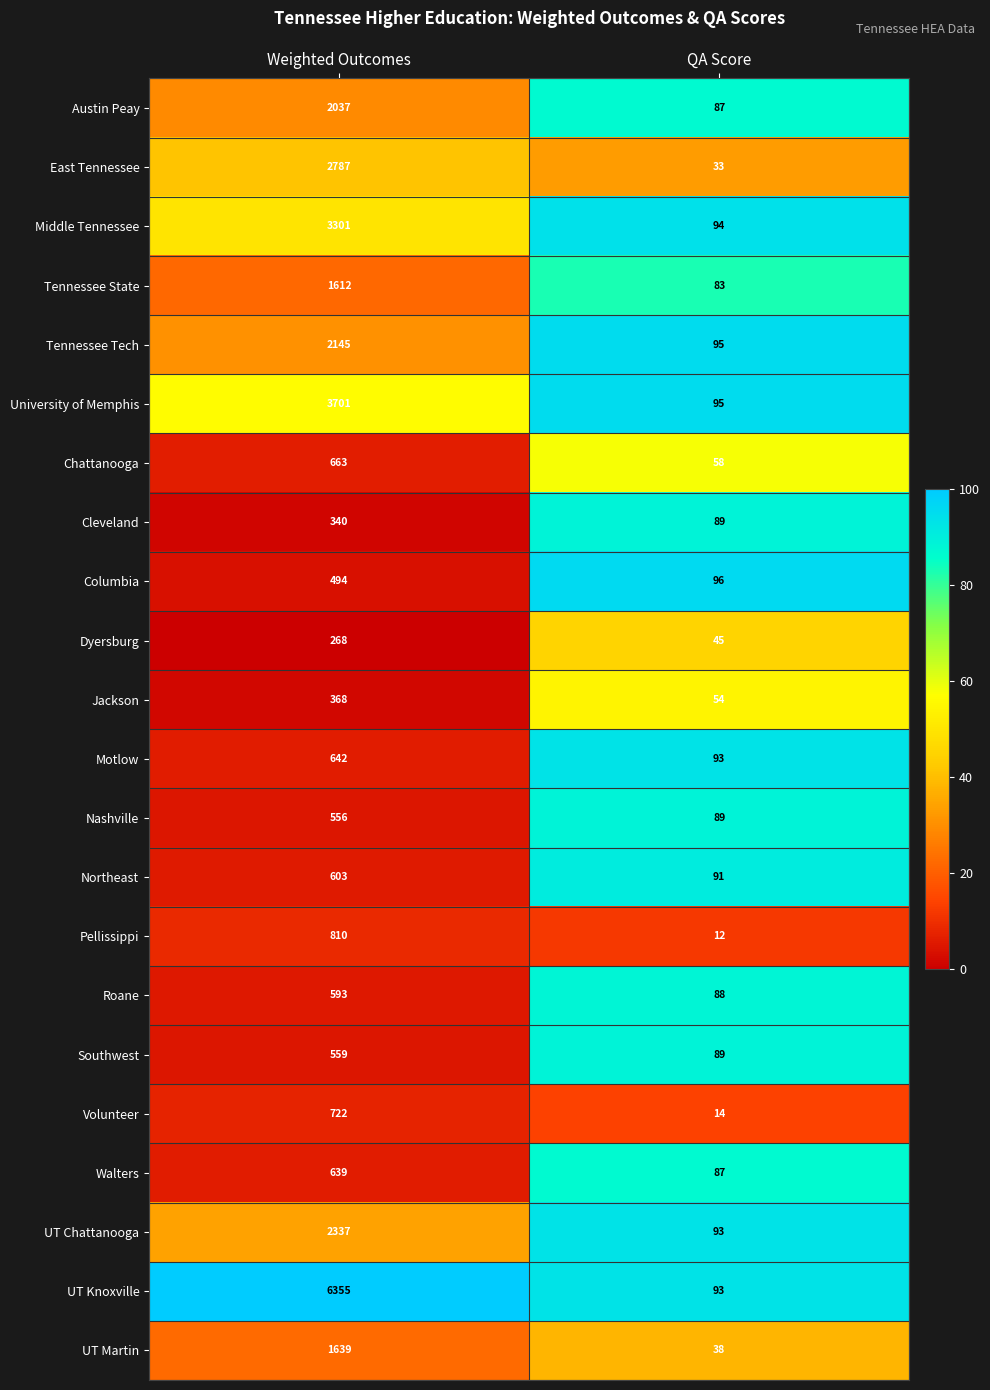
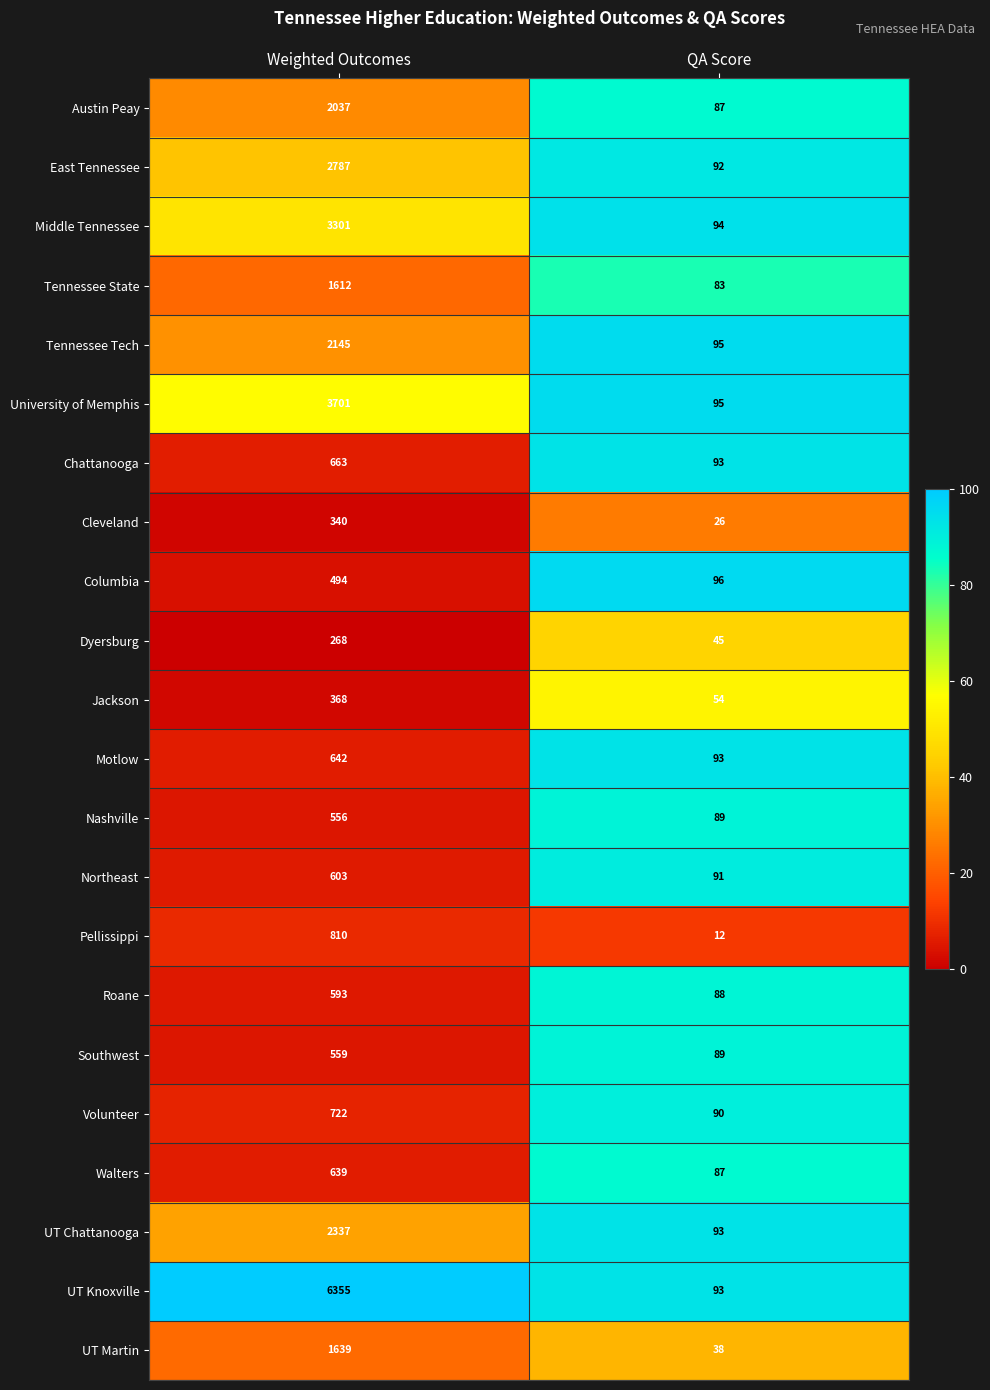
  {
    "Austin Peay": {
      "Weighted Outcomes": 2037,
      "QA Score": 87
    },
    "East Tennessee": {
      "Weighted Outcomes": 2787,
-     "QA Score": 33
+     "QA Score": 92
    },
    "Middle Tennessee": {
      "Weighted Outcomes": 3301,
      "QA Score": 94
    },
    "Tennessee State": {
      "Weighted Outcomes": 1612,
      "QA Score": 83
    },
    "Tennessee Tech": {
      "Weighted Outcomes": 2145,
      "QA Score": 95
    },
    "University of Memphis": {
      "Weighted Outcomes": 3701,
      "QA Score": 95
    },
    "Chattanooga": {
      "Weighted Outcomes": 663,
-     "QA Score": 58
+     "QA Score": 93
    },
    "Cleveland": {
      "Weighted Outcomes": 340,
-     "QA Score": 89
+     "QA Score": 26
    },
    "Columbia": {
      "Weighted Outcomes": 494,
      "QA Score": 96
    },
    "Dyersburg": {
      "Weighted Outcomes": 268,
      "QA Score": 45
    },
    "Jackson": {
      "Weighted Outcomes": 368,
      "QA Score": 54
    },
    "Motlow": {
      "Weighted Outcomes": 642,
      "QA Score": 93
    },
    "Nashville": {
      "Weighted Outcomes": 556,
      "QA Score": 89
    },
    "Northeast": {
      "Weighted Outcomes": 603,
      "QA Score": 91
    },
    "Pellissippi": {
      "Weighted Outcomes": 810,
      "QA Score": 12
    },
    "Roane": {
      "Weighted Outcomes": 593,
      "QA Score": 88
    },
    "Southwest": {
      "Weighted Outcomes": 559,
      "QA Score": 89
    },
    "Volunteer": {
      "Weighted Outcomes": 722,
-     "QA Score": 14
+     "QA Score": 90
    },
    "Walters": {
      "Weighted Outcomes": 639,
      "QA Score": 87
    },
    "UT Chattanooga": {
      "Weighted Outcomes": 2337,
      "QA Score": 93
    },
    "UT Knoxville": {
      "Weighted Outcomes": 6355,
      "QA Score": 93
    },
    "UT Martin": {
      "Weighted Outcomes": 1639,
      "QA Score": 38
    }
  }
